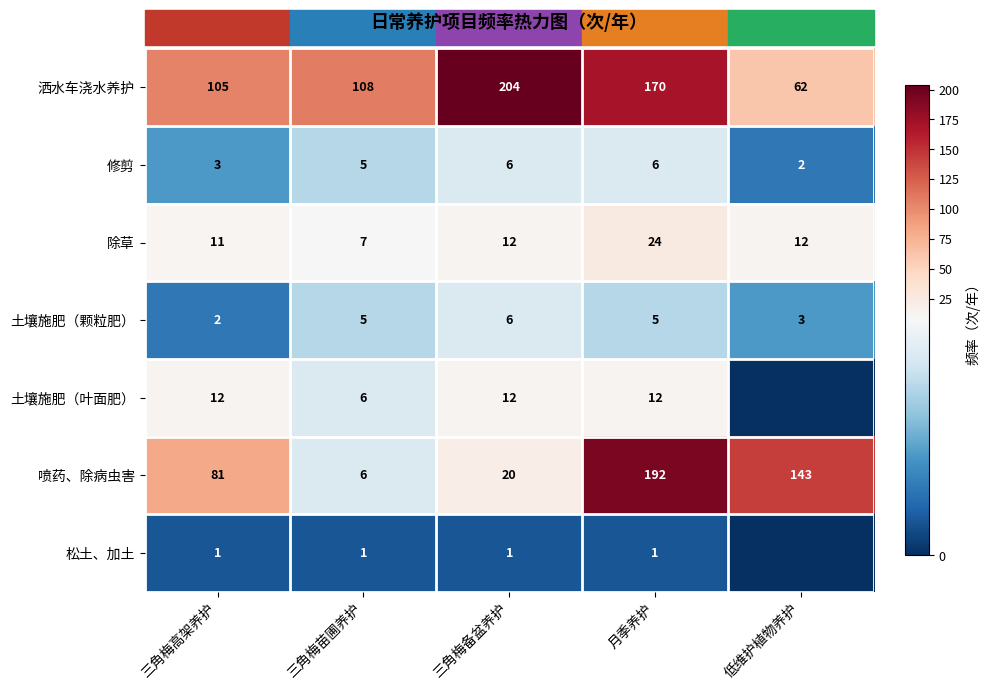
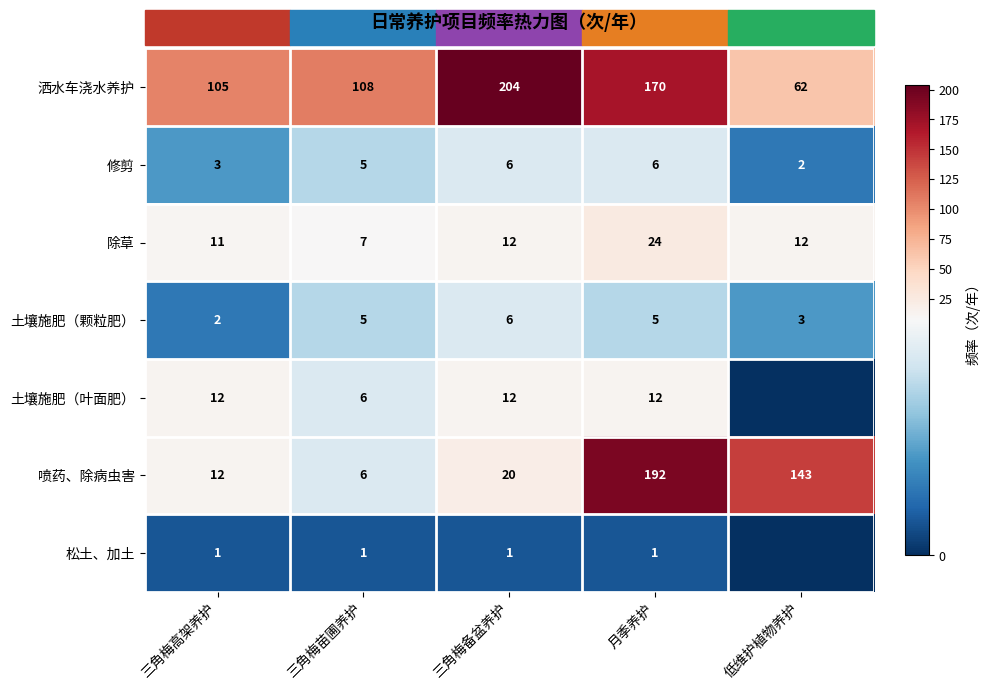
  {
    "洒水车浇水养护": {
      "三角梅高架养护": 105,
      "三角梅苗圃养护": 108,
      "三角梅备盆养护": 204,
      "月季养护": 170,
      "低维护植物养护": 62
    },
    "修剪": {
      "三角梅高架养护": 3,
      "三角梅苗圃养护": 5,
      "三角梅备盆养护": 6,
      "月季养护": 6,
      "低维护植物养护": 2
    },
    "除草": {
      "三角梅高架养护": 11,
      "三角梅苗圃养护": 7,
      "三角梅备盆养护": 12,
      "月季养护": 24,
      "低维护植物养护": 12
    },
    "土壤施肥（颗粒肥）": {
      "三角梅高架养护": 2,
      "三角梅苗圃养护": 5,
      "三角梅备盆养护": 6,
      "月季养护": 5,
      "低维护植物养护": 3
    },
    "土壤施肥（叶面肥）": {
      "三角梅高架养护": 12,
      "三角梅苗圃养护": 6,
      "三角梅备盆养护": 12,
      "月季养护": 12
    },
    "喷药、除病虫害": {
-     "三角梅高架养护": 81,
+     "三角梅高架养护": 12,
      "三角梅苗圃养护": 6,
      "三角梅备盆养护": 20,
      "月季养护": 192,
      "低维护植物养护": 143
    },
    "松土、加土": {
      "三角梅高架养护": 1,
      "三角梅苗圃养护": 1,
      "三角梅备盆养护": 1,
      "月季养护": 1
    }
  }
